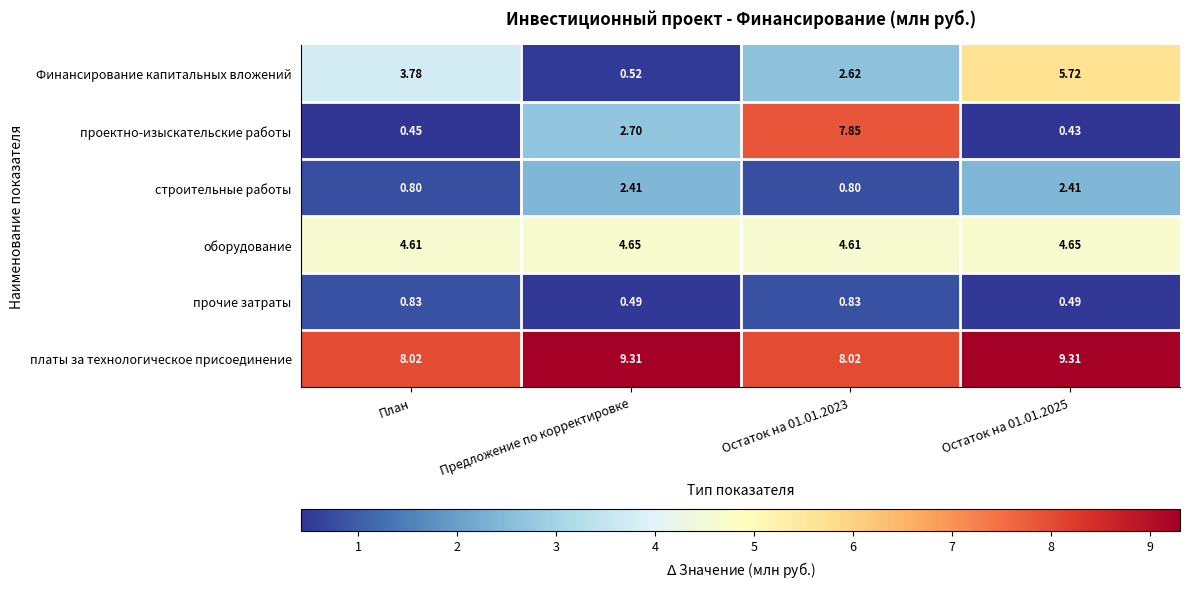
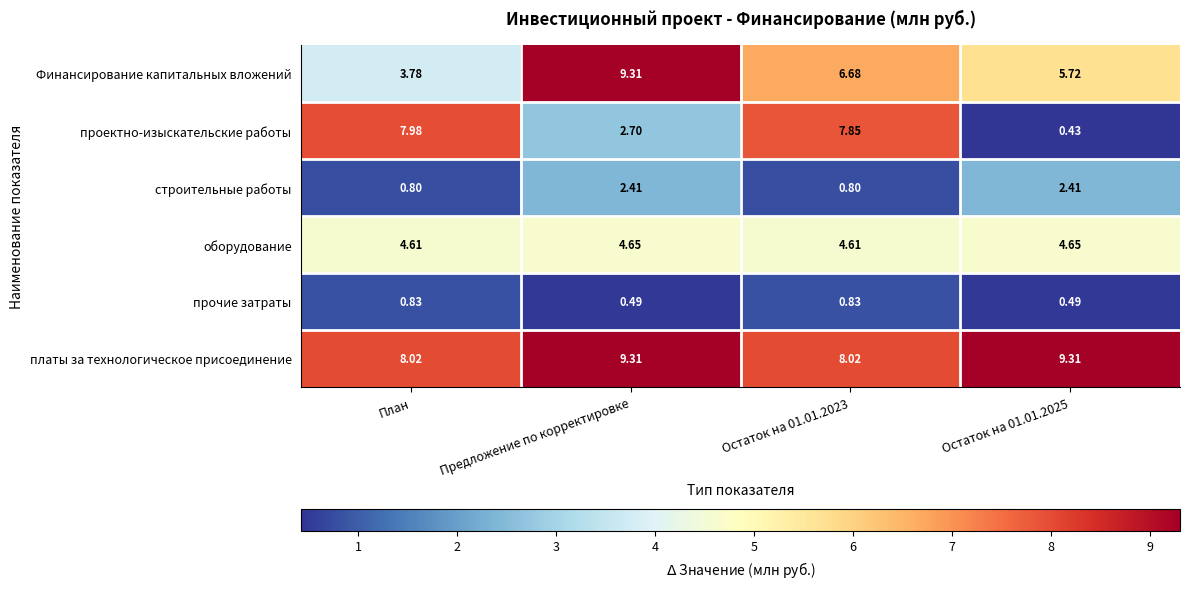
  {
    "Финансирование капитальных вложений": {
      "План": 3.78,
-     "Предложение по корректировке": 0.52,
-     "Остаток на 01.01.2023": 2.62,
+     "Предложение по корректировке": 9.31,
+     "Остаток на 01.01.2023": 6.68,
      "Остаток на 01.01.2025": 5.72
    },
    "проектно-изыскательские работы": {
-     "План": 0.45,
+     "План": 7.98,
      "Предложение по корректировке": 2.70,
      "Остаток на 01.01.2023": 7.85,
      "Остаток на 01.01.2025": 0.43
    },
    "строительные работы": {
      "План": 0.80,
      "Предложение по корректировке": 2.41,
      "Остаток на 01.01.2023": 0.80,
      "Остаток на 01.01.2025": 2.41
    },
    "оборудование": {
      "План": 4.61,
      "Предложение по корректировке": 4.65,
      "Остаток на 01.01.2023": 4.61,
      "Остаток на 01.01.2025": 4.65
    },
    "прочие затраты": {
      "План": 0.83,
      "Предложение по корректировке": 0.49,
      "Остаток на 01.01.2023": 0.83,
      "Остаток на 01.01.2025": 0.49
    },
    "платы за технологическое присоединение": {
      "План": 8.02,
      "Предложение по корректировке": 9.31,
      "Остаток на 01.01.2023": 8.02,
      "Остаток на 01.01.2025": 9.31
    }
  }
